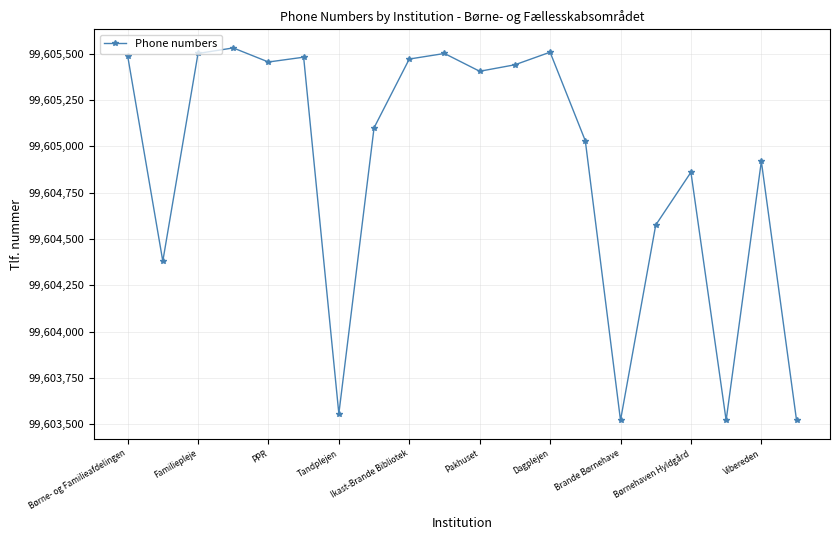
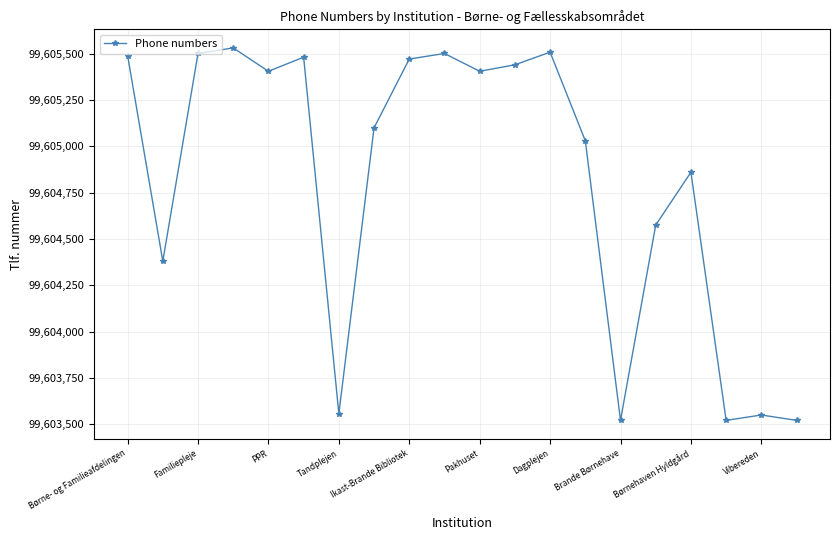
  {
    "Børne- og Familieafdelingen": "99,605,490",
-   "PPR": "99,605,460",
+   "PPR": "99,605,410",
    "Tandplejen": "99,603,560",
    "Ikast-Brande Bibliotek": "99,605,470",
    "Pakhuset": "99,605,410",
    "Dagplejen": "99,605,510",
    "Brande Børnehave": "99,603,520",
    "Børnehaven Hyldgård": "99,604,860",
-   "Vibereden": "99,604,920"
+   "Vibereden": "99,603,550"
  }
